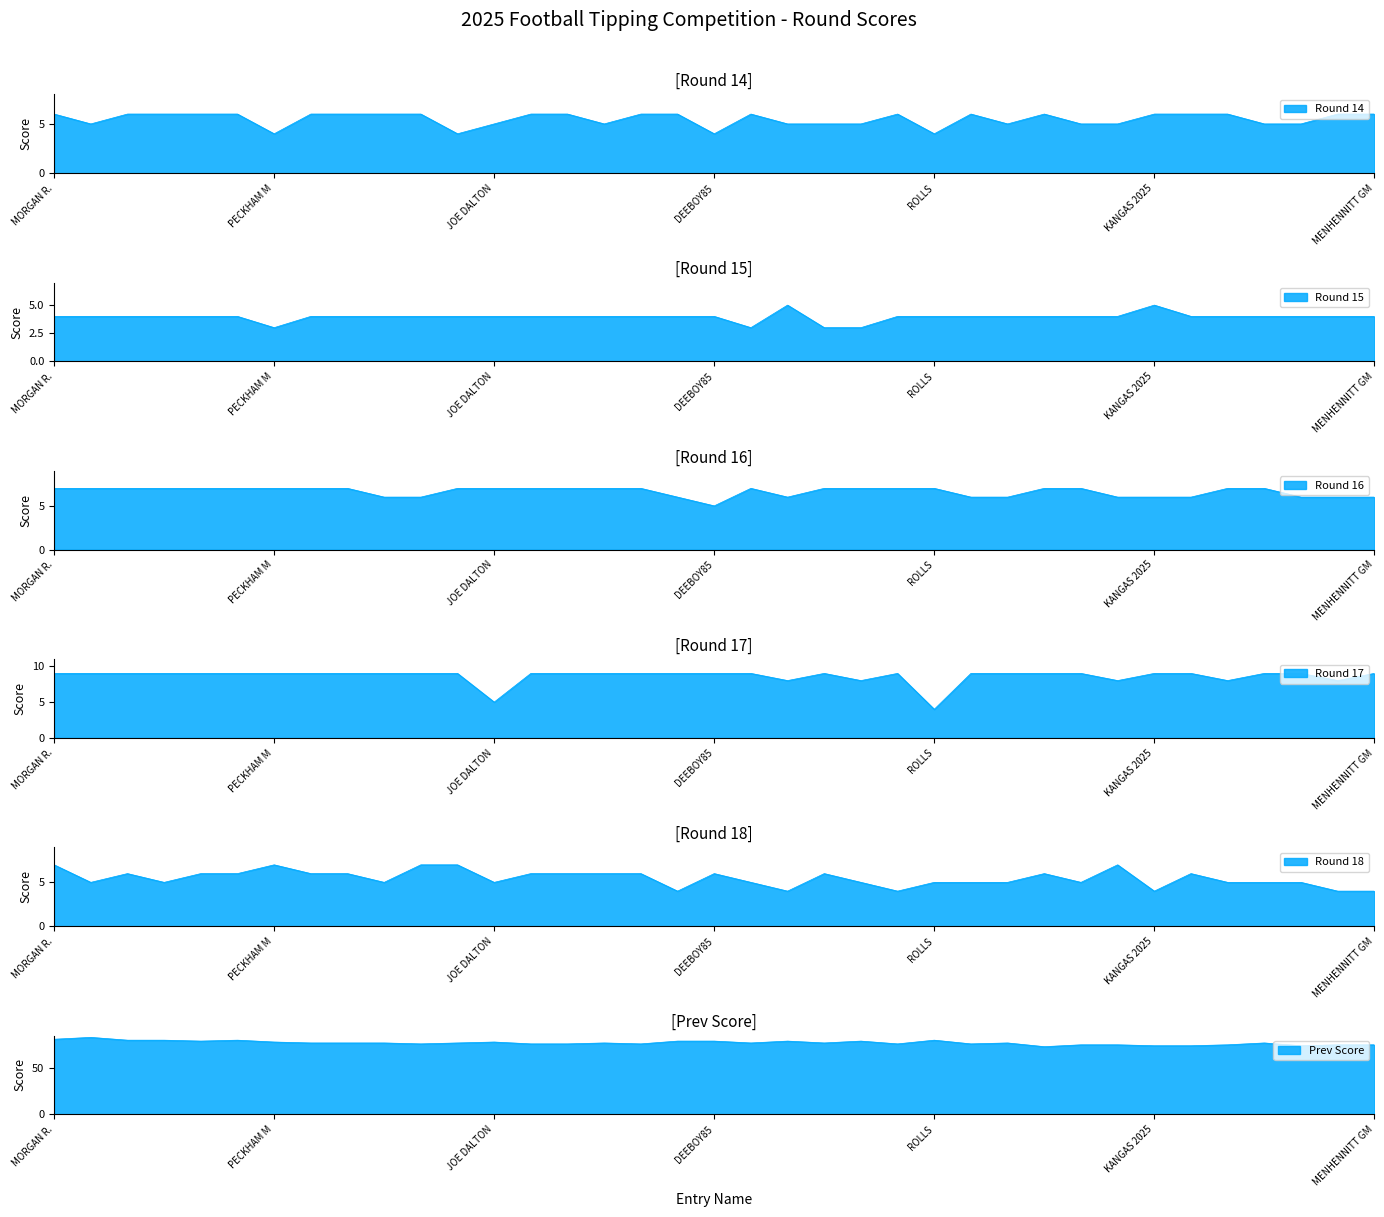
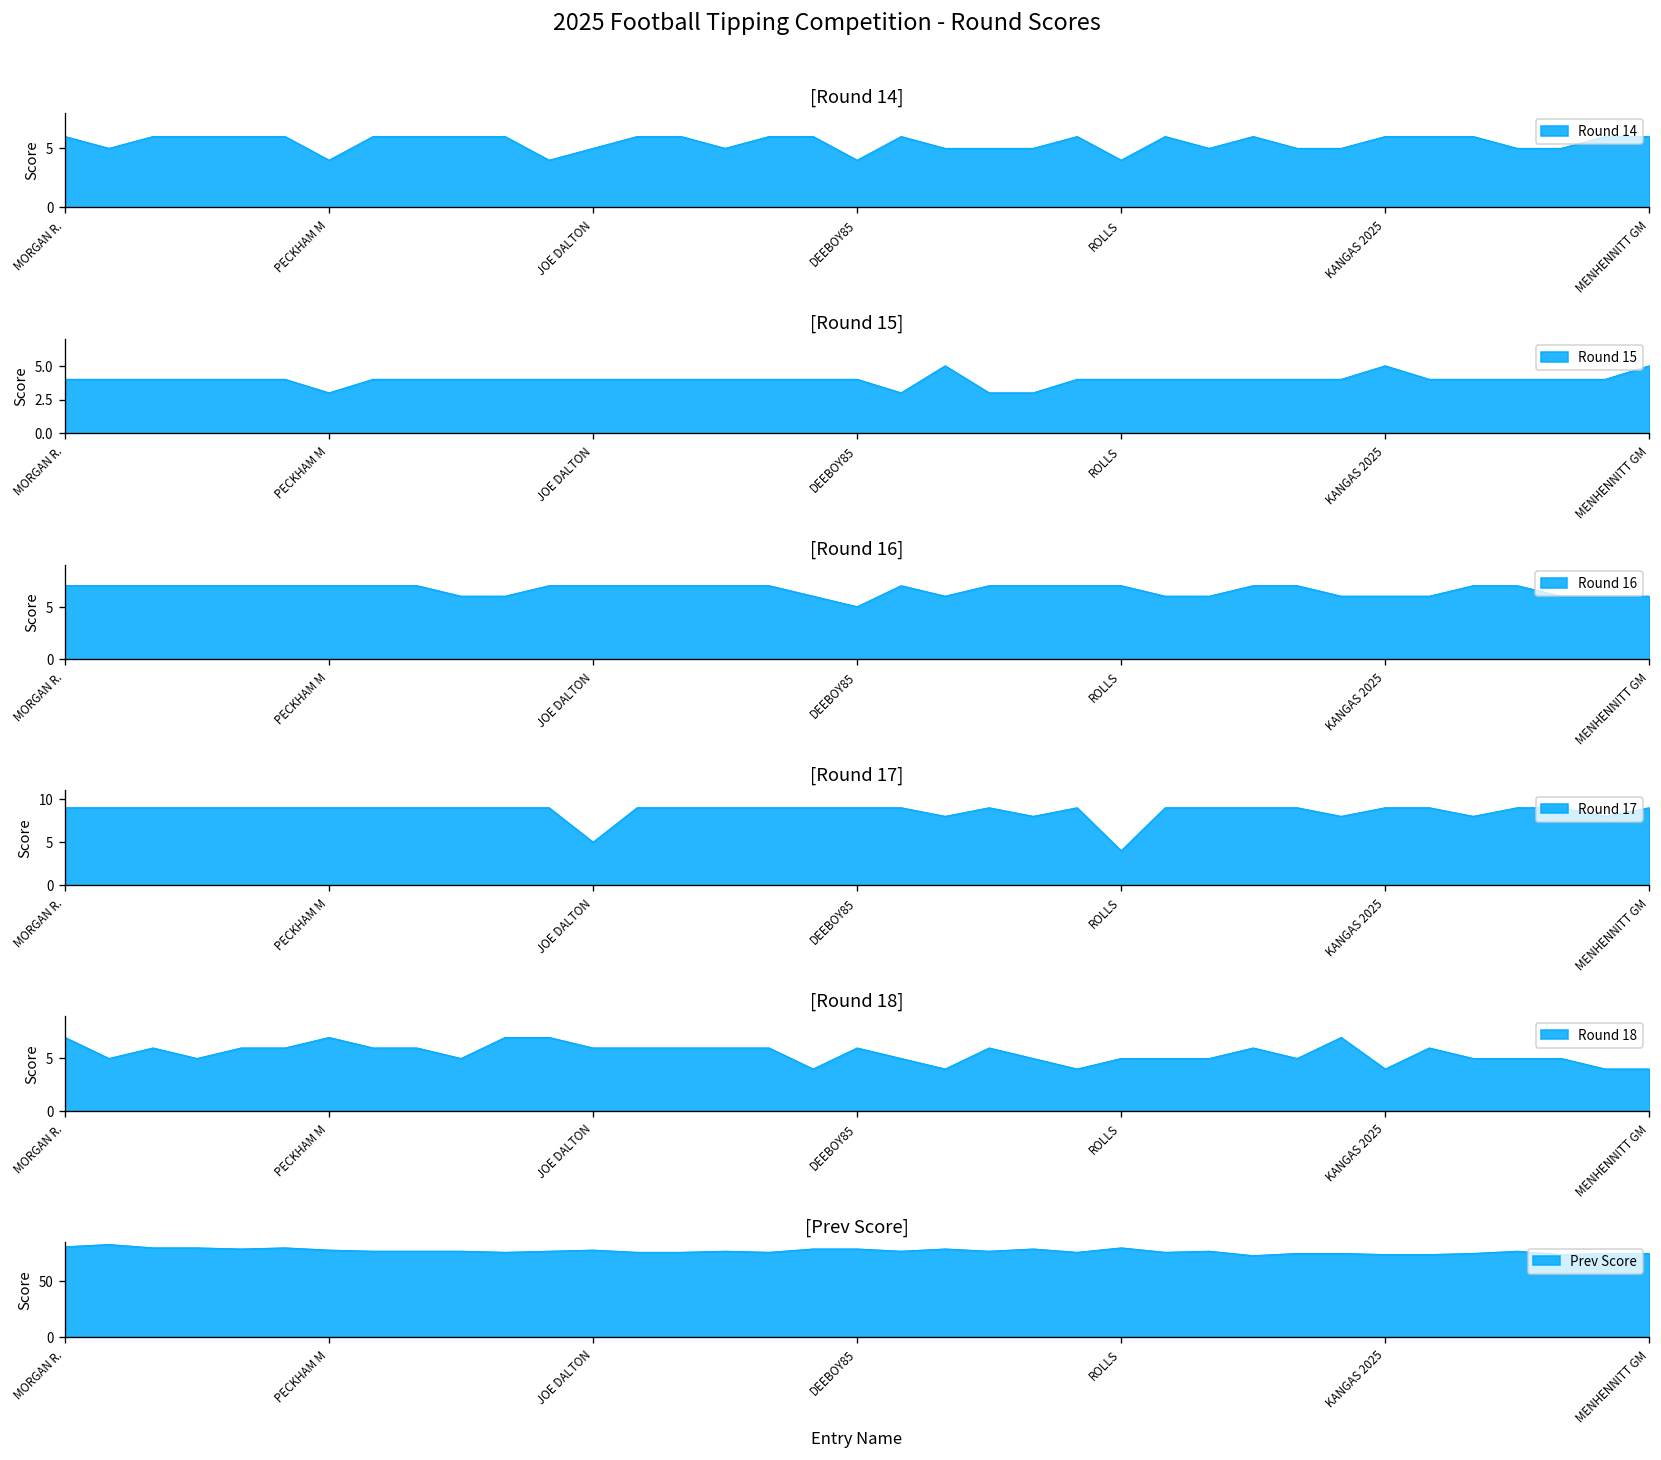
  {
    "[Round 14]": {
      "MORGAN R.": 6,
      "PECKHAM M": 4,
      "JOE DALTON": 5,
      "DEEBOY85": 4,
      "ROLLS": 4,
      "KANGAS 2025": 6,
      "MENHENNITT GM": 6
    },
    "[Round 15]": {
      "MORGAN R.": 4,
      "PECKHAM M": 3,
      "JOE DALTON": 4,
      "DEEBOY85": 4,
      "ROLLS": 4,
      "KANGAS 2025": 5,
-     "MENHENNITT GM": 4
+     "MENHENNITT GM": 5
    },
    "[Round 16]": {
      "MORGAN R.": 7,
      "PECKHAM M": 7,
      "JOE DALTON": 7,
      "DEEBOY85": 5,
      "ROLLS": 7,
      "KANGAS 2025": 6,
      "MENHENNITT GM": 6
    },
    "[Round 17]": {
      "MORGAN R.": 9,
      "PECKHAM M": 9,
      "JOE DALTON": 5,
      "DEEBOY85": 9,
      "ROLLS": 4,
      "KANGAS 2025": 9,
      "MENHENNITT GM": 9
    },
    "[Round 18]": {
      "MORGAN R.": 7,
      "PECKHAM M": 7,
-     "JOE DALTON": 5,
+     "JOE DALTON": 6,
      "DEEBOY85": 6,
      "ROLLS": 5,
      "KANGAS 2025": 4,
      "MENHENNITT GM": 4
    },
    "[Prev Score]": {
      "MORGAN R.": 80,
      "PECKHAM M": 80,
      "JOE DALTON": 80,
      "DEEBOY85": 80,
      "ROLLS": 80,
      "KANGAS 2025": 70,
      "MENHENNITT GM": 80
    }
  }
